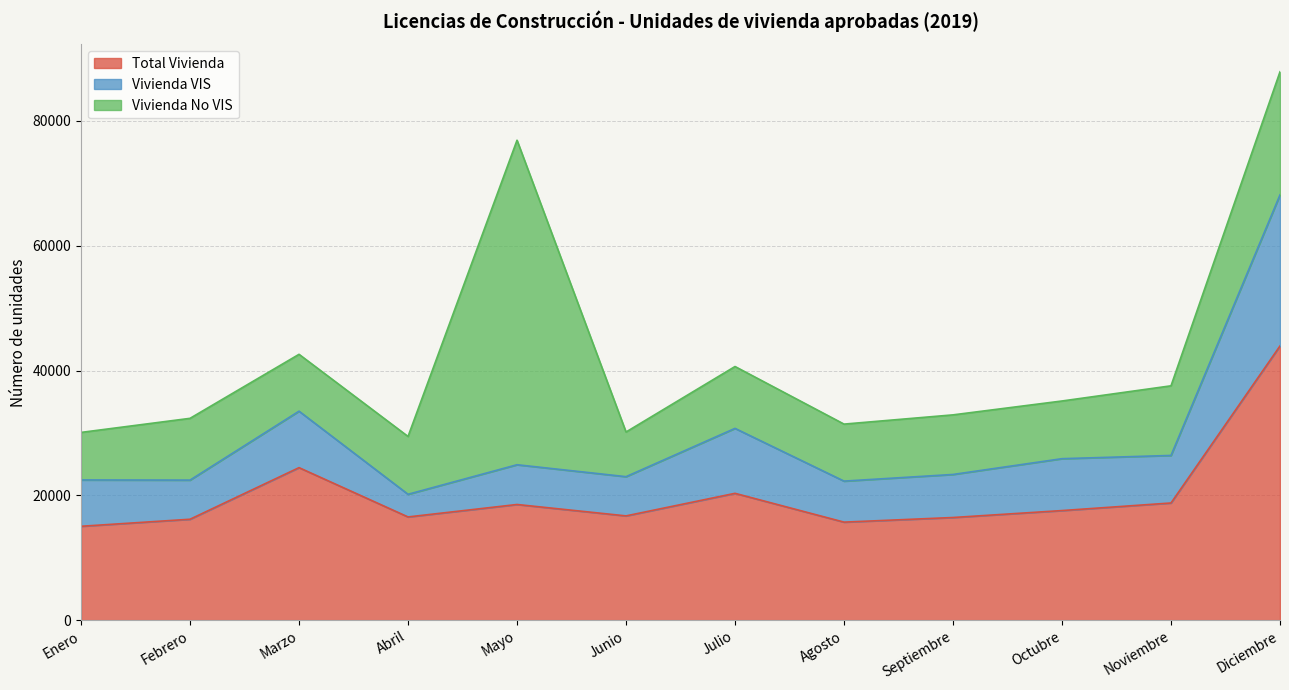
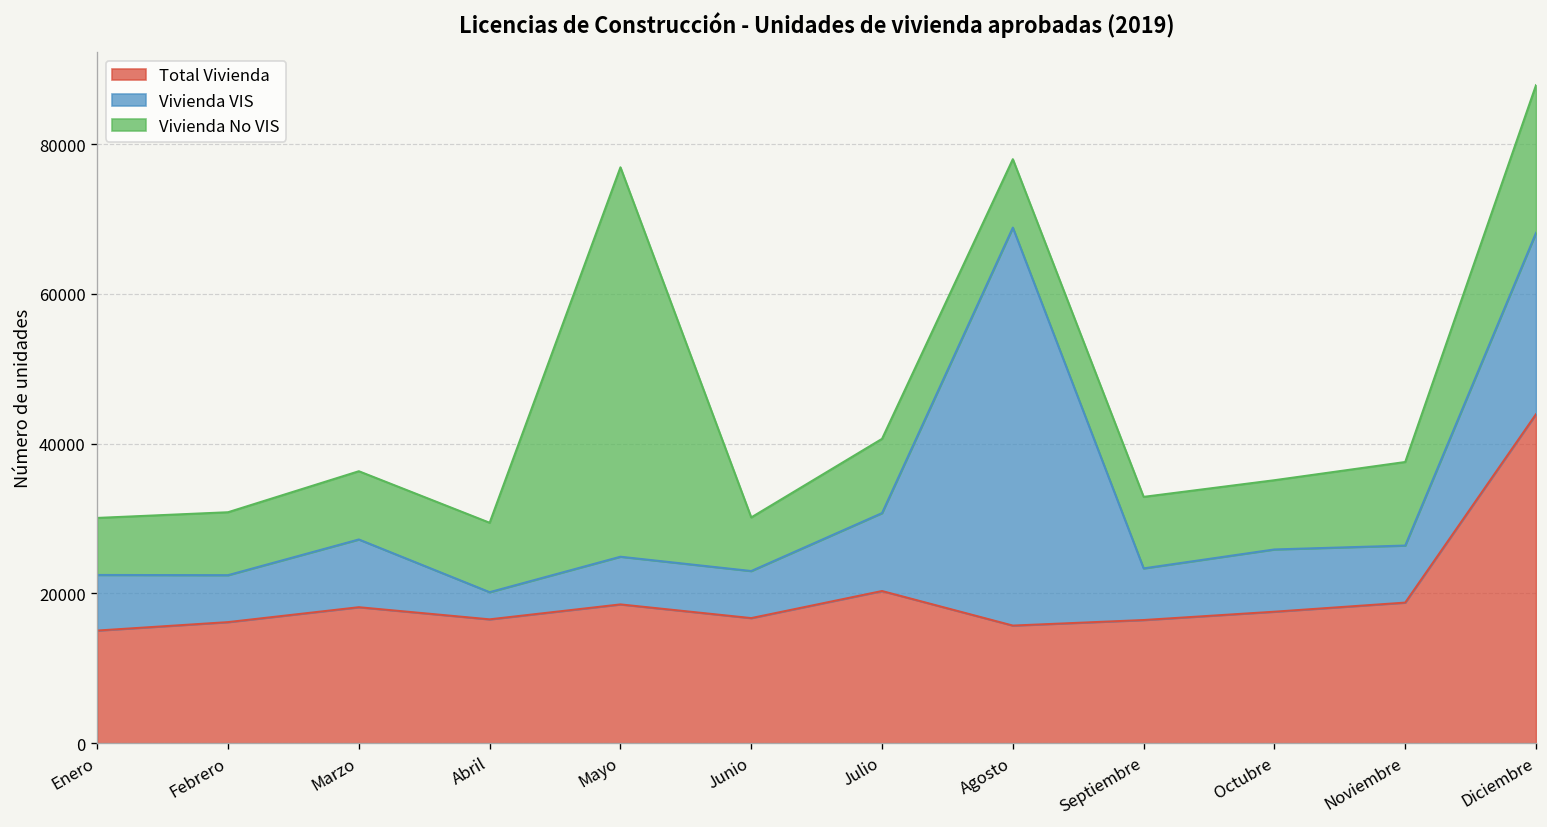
  {
    "Total Vivienda": {
      "Enero": 15000,
      "Febrero": 16000,
-     "Marzo": 24000,
+     "Marzo": 18000,
      "Abril": 17000,
      "Mayo": 19000,
      "Junio": 17000,
      "Julio": 20000,
      "Agosto": 16000,
      "Septiembre": 16000,
      "Octubre": 18000,
      "Noviembre": 19000,
      "Diciembre": 44000
    },
    "Vivienda VIS": {
      "Enero": 7000,
      "Febrero": 6000,
      "Marzo": 9000,
      "Abril": 4000,
      "Mayo": 6000,
      "Junio": 6000,
      "Julio": 10000,
-     "Agosto": 7000,
+     "Agosto": 53000,
      "Septiembre": 7000,
      "Octubre": 8000,
      "Noviembre": 8000,
      "Diciembre": 24000
    },
    "Vivienda No VIS": {
      "Enero": 8000,
-     "Febrero": 10000,
+     "Febrero": 8000,
      "Marzo": 9000,
      "Abril": 9000,
      "Mayo": 52000,
      "Junio": 7000,
      "Julio": 10000,
      "Agosto": 9000,
      "Septiembre": 10000,
      "Octubre": 9000,
      "Noviembre": 11000,
      "Diciembre": 20000
    }
  }
